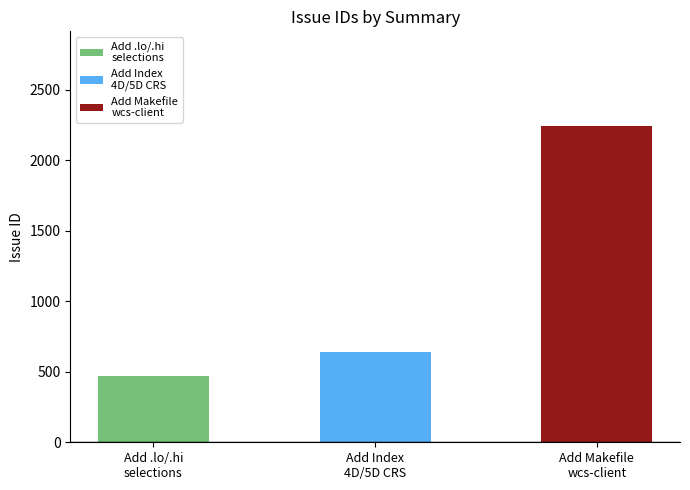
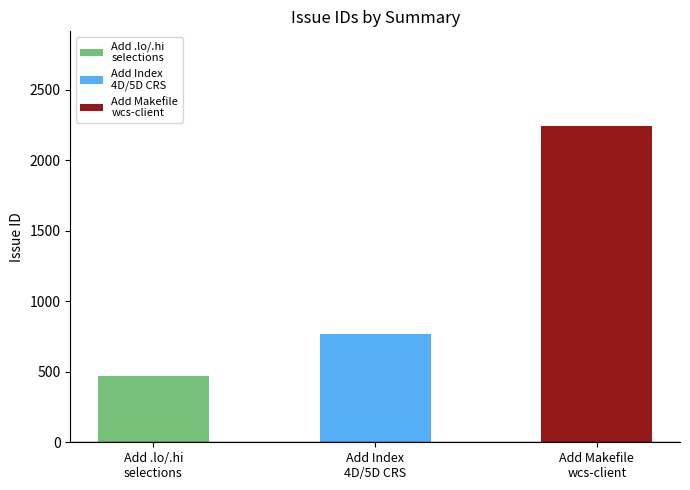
  {
    "Add .lo/.hi selections": 470,
-   "Add Index 4D/5D CRS": 640,
+   "Add Index 4D/5D CRS": 770,
    "Add Makefile wcs-client": 2240
  }
